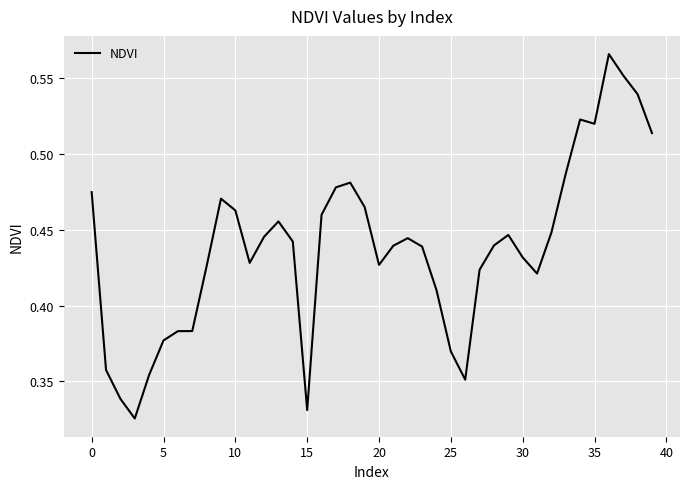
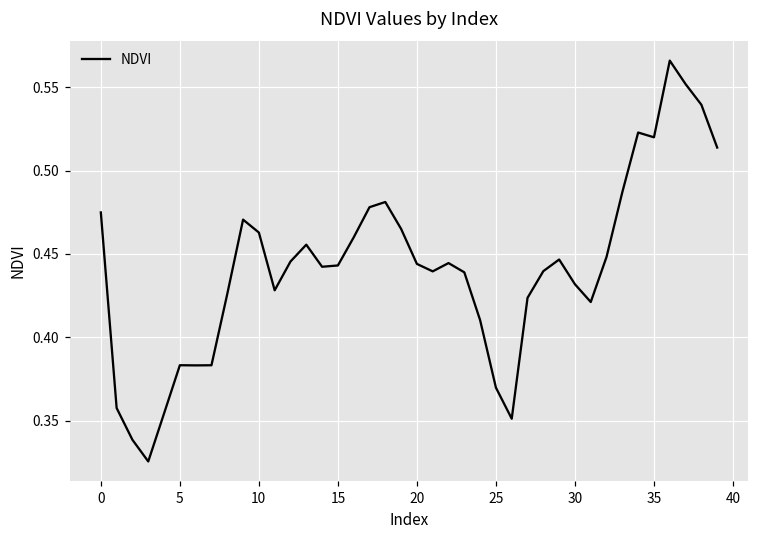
  {
    "0": 0.475,
-   "5": 0.377,
+   "5": 0.383,
    "10": 0.463,
-   "15": 0.331,
-   "20": 0.427,
+   "15": 0.443,
+   "20": 0.444,
    "25": 0.370,
    "30": 0.432,
    "35": 0.520
  }
